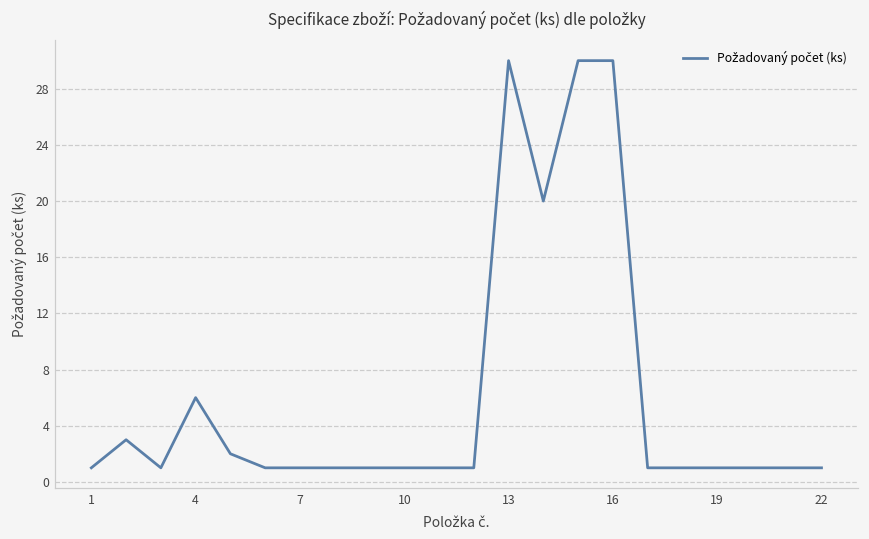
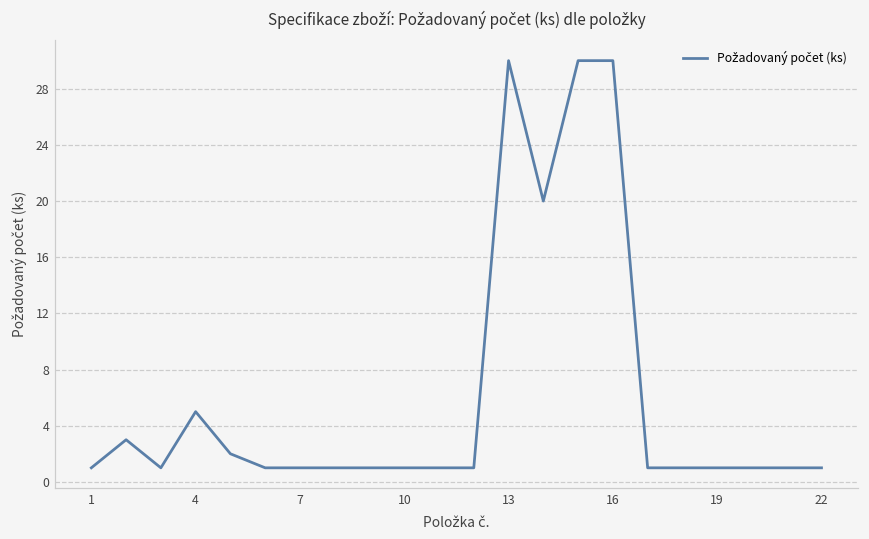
  {
    "1": 1,
-   "4": 6,
+   "4": 5,
    "7": 1,
    "10": 1,
    "13": 30,
    "16": 30,
    "19": 1,
    "22": 1
  }
